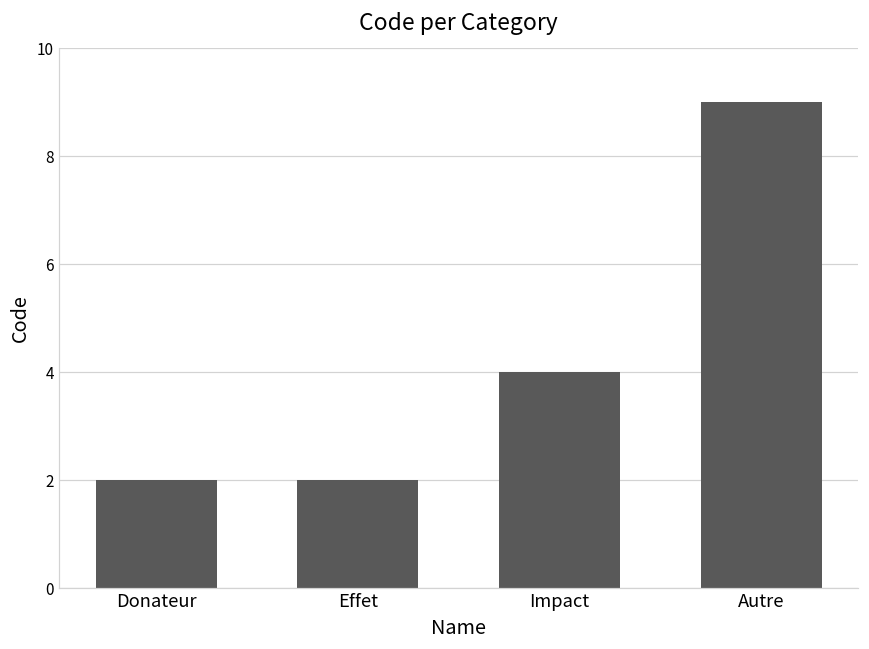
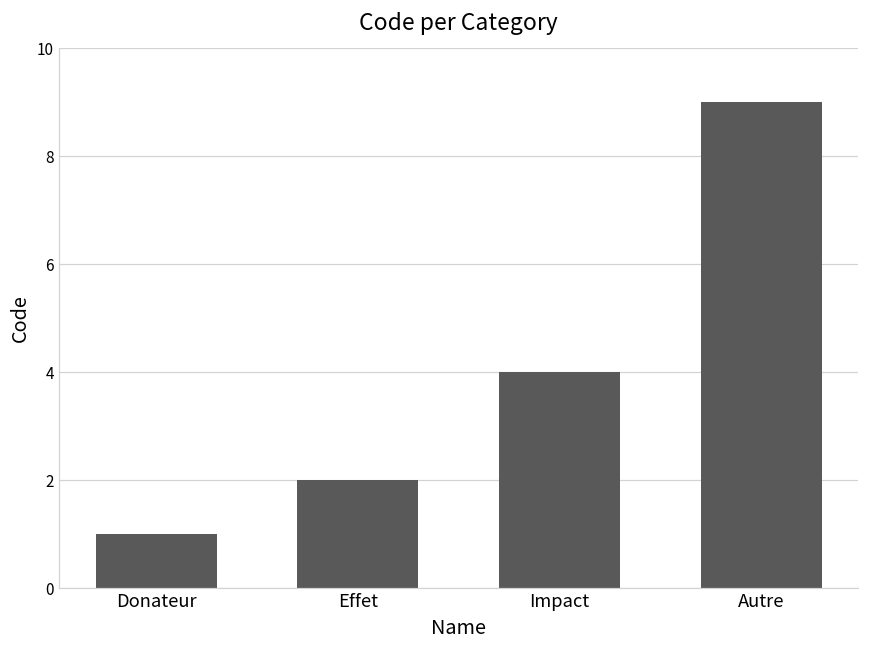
  {
-   "Donateur": 2,
+   "Donateur": 1,
    "Effet": 2,
    "Impact": 4,
    "Autre": 9
  }
